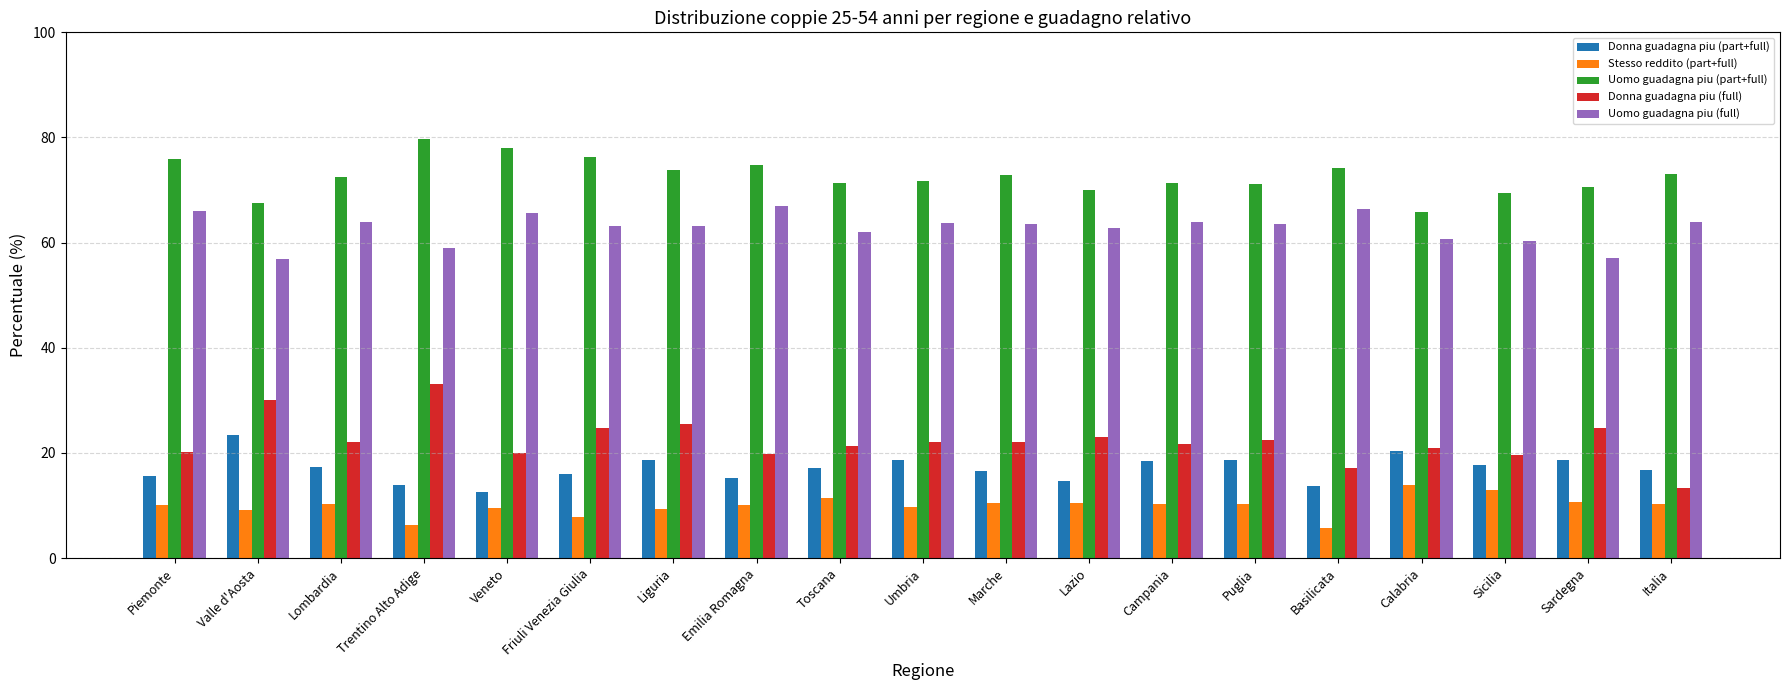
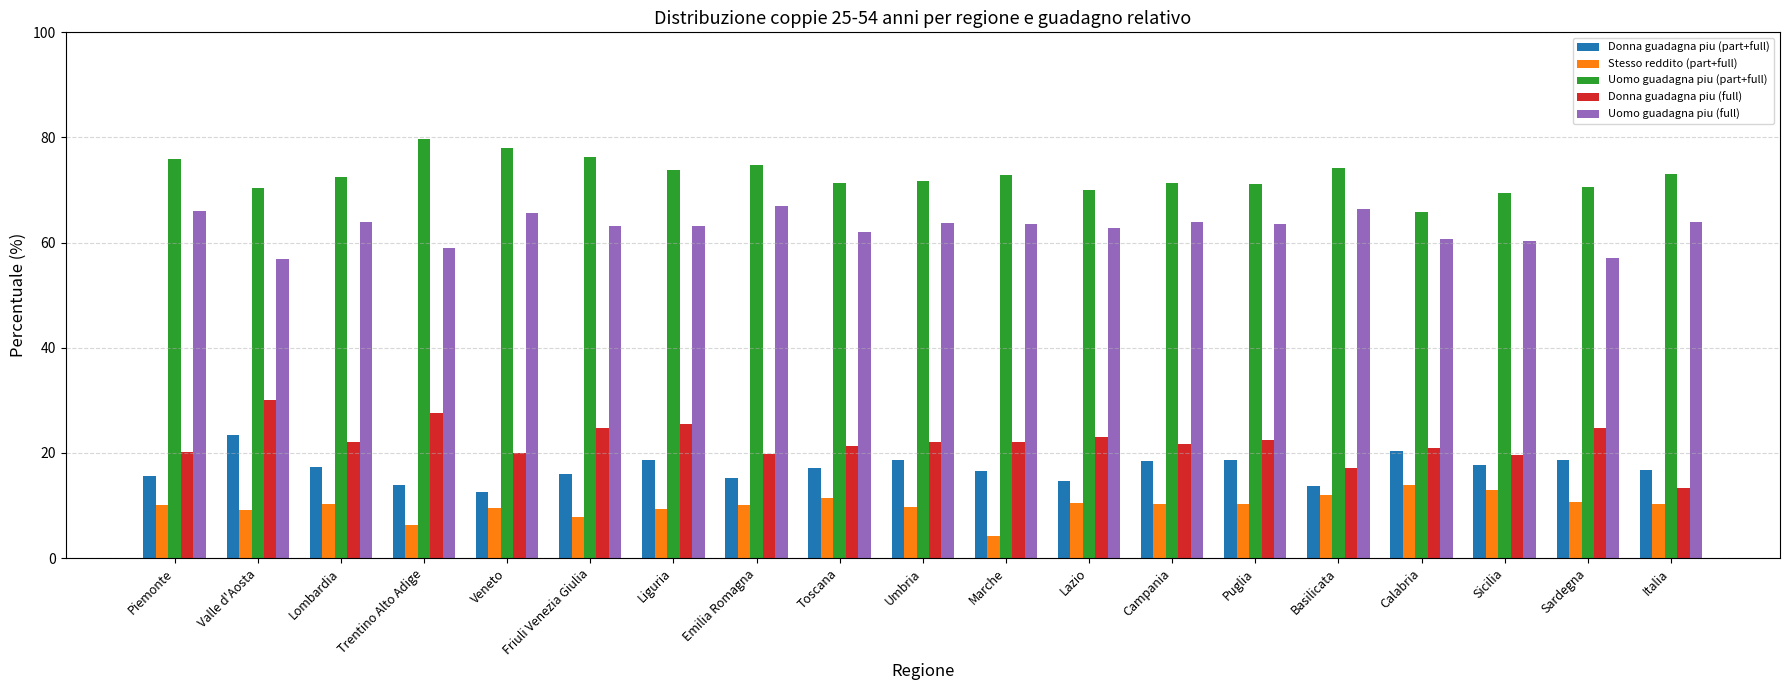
  {
    "Donna guadagna piu (part+full)": {
      "Piemonte": 16,
      "Valle d'Aosta": 23,
      "Lombardia": 17,
      "Trentino Alto Adige": 14,
      "Veneto": 13,
      "Friuli Venezia Giulia": 16,
      "Liguria": 19,
      "Emilia Romagna": 15,
      "Toscana": 17,
      "Umbria": 19,
      "Marche": 17,
      "Lazio": 15,
      "Campania": 18,
      "Puglia": 19,
      "Basilicata": 14,
      "Calabria": 20,
      "Sicilia": 18,
      "Sardegna": 19,
      "Italia": 17
    },
    "Stesso reddito (part+full)": {
      "Piemonte": 10,
      "Valle d'Aosta": 9,
      "Lombardia": 10,
      "Trentino Alto Adige": 6,
      "Veneto": 9,
      "Friuli Venezia Giulia": 8,
      "Liguria": 9,
      "Emilia Romagna": 10,
      "Toscana": 11,
      "Umbria": 10,
-     "Marche": 10,
+     "Marche": 4,
      "Lazio": 10,
      "Campania": 10,
      "Puglia": 10,
-     "Basilicata": 6,
+     "Basilicata": 12,
      "Calabria": 14,
      "Sicilia": 13,
      "Sardegna": 11,
      "Italia": 10
    },
    "Uomo guadagna piu (part+full)": {
      "Piemonte": 76,
-     "Valle d'Aosta": 68,
+     "Valle d'Aosta": 70,
      "Lombardia": 72,
      "Trentino Alto Adige": 80,
      "Veneto": 78,
      "Friuli Venezia Giulia": 76,
      "Liguria": 74,
      "Emilia Romagna": 75,
      "Toscana": 71,
      "Umbria": 72,
      "Marche": 73,
      "Lazio": 70,
      "Campania": 71,
      "Puglia": 71,
      "Basilicata": 74,
      "Calabria": 66,
      "Sicilia": 69,
      "Sardegna": 71,
      "Italia": 73
    },
    "Donna guadagna piu (full)": {
      "Piemonte": 20,
      "Valle d'Aosta": 30,
      "Lombardia": 22,
-     "Trentino Alto Adige": 33,
+     "Trentino Alto Adige": 28,
      "Veneto": 20,
      "Friuli Venezia Giulia": 25,
      "Liguria": 25,
      "Emilia Romagna": 20,
      "Toscana": 21,
      "Umbria": 22,
      "Marche": 22,
      "Lazio": 23,
      "Campania": 22,
      "Puglia": 22,
      "Basilicata": 17,
      "Calabria": 21,
      "Sicilia": 20,
      "Sardegna": 25,
      "Italia": 13
    },
    "Uomo guadagna piu (full)": {
      "Piemonte": 66,
      "Valle d'Aosta": 57,
      "Lombardia": 64,
      "Trentino Alto Adige": 59,
      "Veneto": 66,
      "Friuli Venezia Giulia": 63,
      "Liguria": 63,
      "Emilia Romagna": 67,
      "Toscana": 62,
      "Umbria": 64,
      "Marche": 63,
      "Lazio": 63,
      "Campania": 64,
      "Puglia": 63,
      "Basilicata": 66,
      "Calabria": 61,
      "Sicilia": 60,
      "Sardegna": 57,
      "Italia": 64
    }
  }
